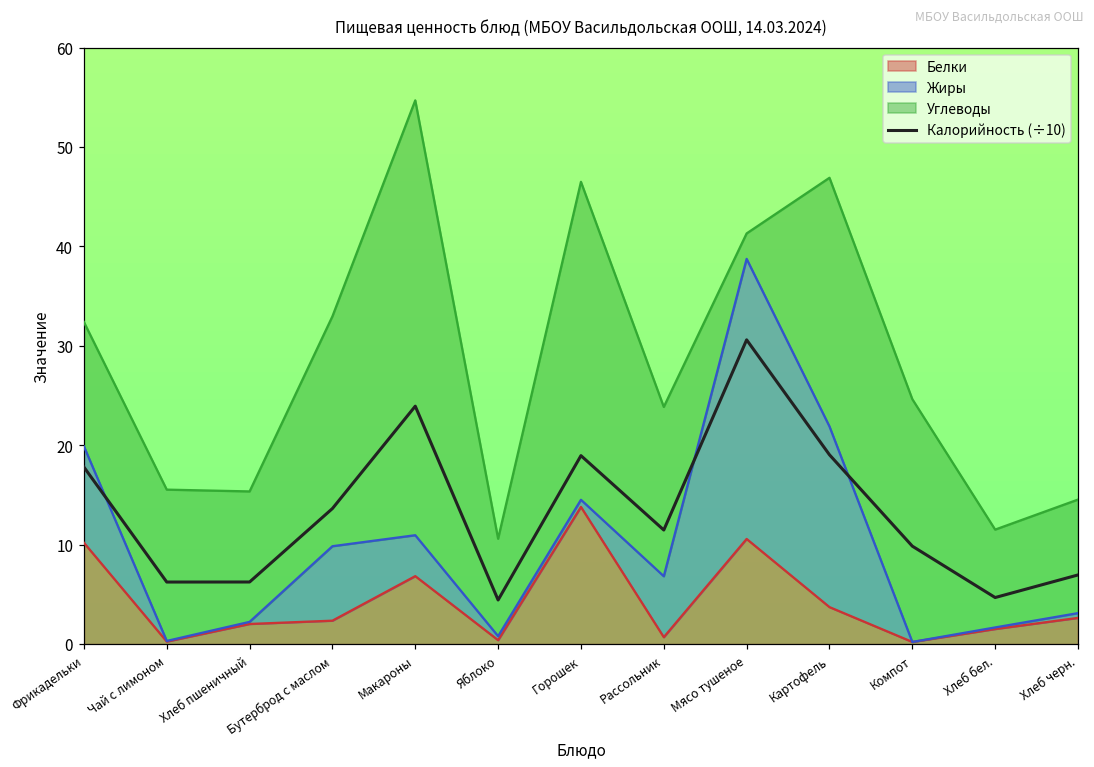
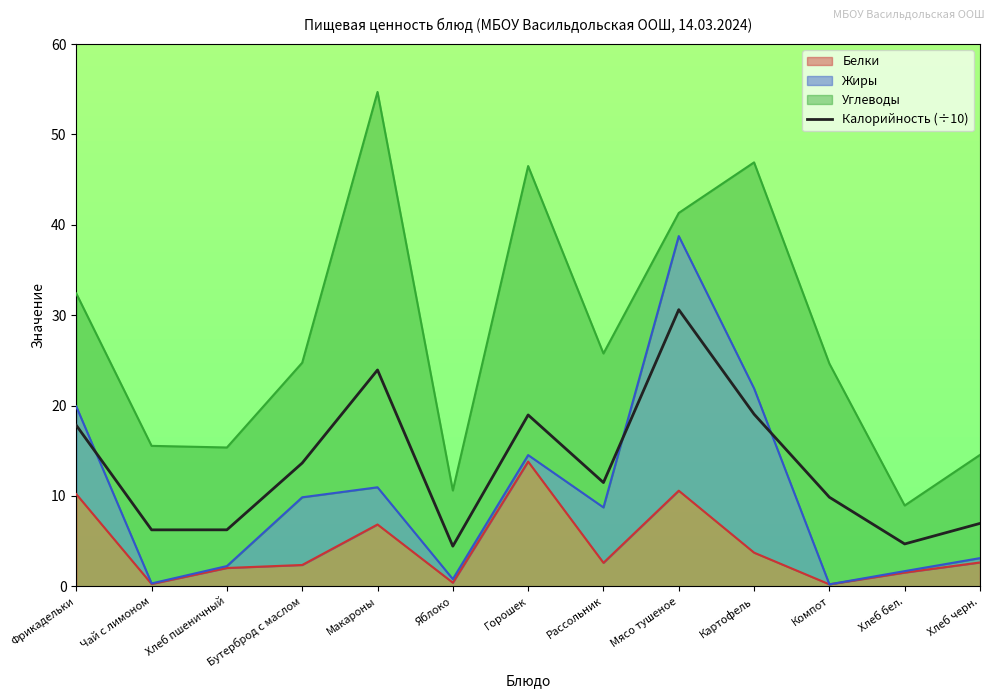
  {
    "Белки": {
      "Фрикадельки": 10,
      "Бутерброд с маслом": 2,
      "Макароны": 7,
      "Яблоко": 0,
      "Горошек": 14,
-     "Рассольник": 1,
+     "Рассольник": 3,
      "Мясо тушеное": 11,
      "Картофель": 4,
      "Хлеб черн.": 3
    },
    "Жиры": {
      "Фрикадельки": 10,
      "Бутерброд с маслом": 7,
      "Макароны": 4,
      "Яблоко": 0,
      "Горошек": 1,
      "Рассольник": 6,
      "Мясо тушеное": 28,
      "Картофель": 18,
      "Хлеб черн.": 0
    },
    "Углеводы": {
      "Фрикадельки": 13,
      "Чай с лимоном": 15,
      "Хлеб пшеничный": 13,
-     "Бутерброд с маслом": 23,
+     "Бутерброд с маслом": 15,
      "Макароны": 44,
      "Яблоко": 10,
      "Горошек": 32,
      "Рассольник": 17,
      "Мясо тушеное": 3,
      "Картофель": 25,
      "Компот": 24,
-     "Хлеб бел.": 10,
+     "Хлеб бел.": 7,
      "Хлеб черн.": 11
    },
    "Калорийность (÷10)": {
      "Фрикадельки": 18,
      "Чай с лимоном": 6,
      "Хлеб пшеничный": 6,
      "Бутерброд с маслом": 14,
      "Макароны": 24,
      "Яблоко": 4,
      "Горошек": 19,
      "Рассольник": 11,
      "Мясо тушеное": 31,
      "Картофель": 19,
      "Компот": 10,
      "Хлеб бел.": 5,
      "Хлеб черн.": 7
    }
  }
